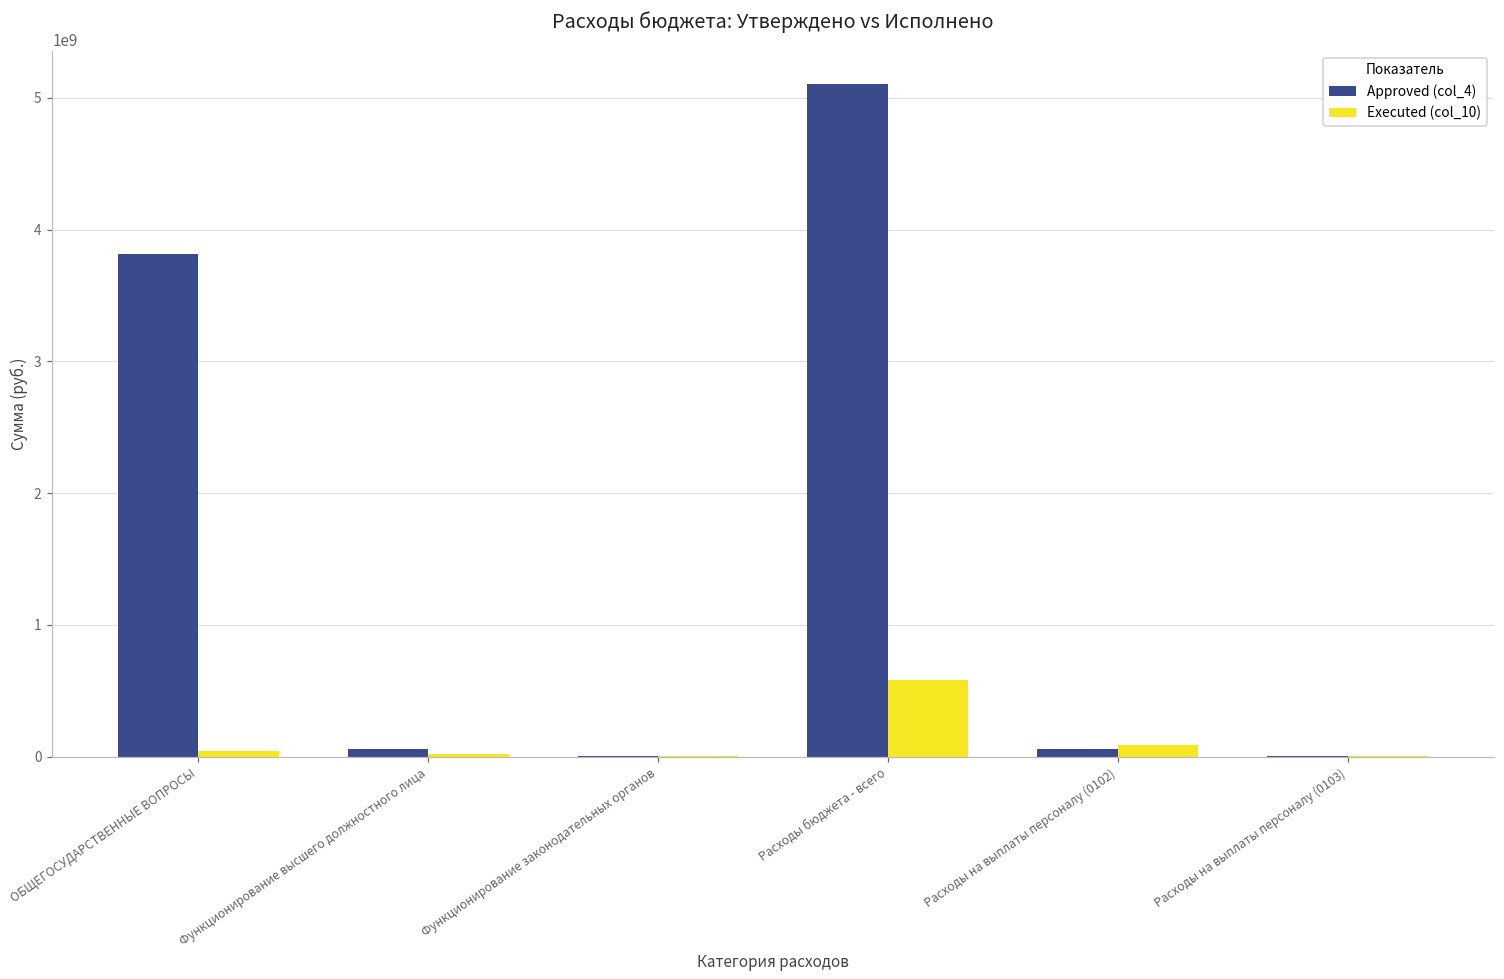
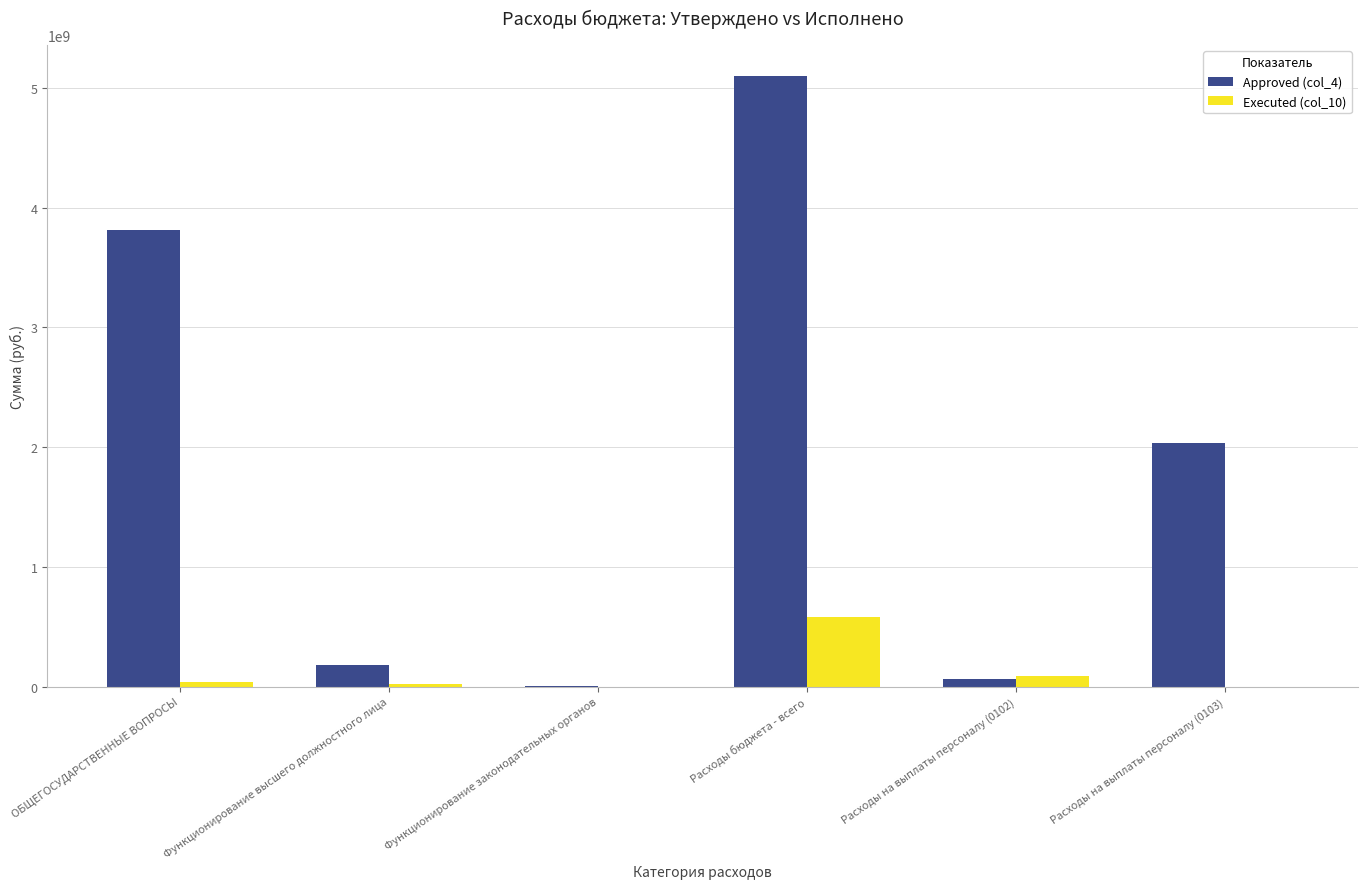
  {
    "Approved (col_4)": {
      "ОБЩЕГОСУДАРСТВЕННЫЕ ВОПРОСЫ": 3810000000,
-     "Функционирование высшего должностного лица": 60000000,
+     "Функционирование высшего должностного лица": 180000000,
      "Расходы бюджета - всего": 5100000000,
      "Расходы на выплаты персоналу (0102)": 60000000,
-     "Расходы на выплаты персоналу (0103)": 0
+     "Расходы на выплаты персоналу (0103)": 2030000000
    },
    "Executed (col_10)": {
      "ОБЩЕГОСУДАРСТВЕННЫЕ ВОПРОСЫ": 40000000,
      "Расходы бюджета - всего": 580000000,
      "Расходы на выплаты персоналу (0102)": 90000000
    }
  }
